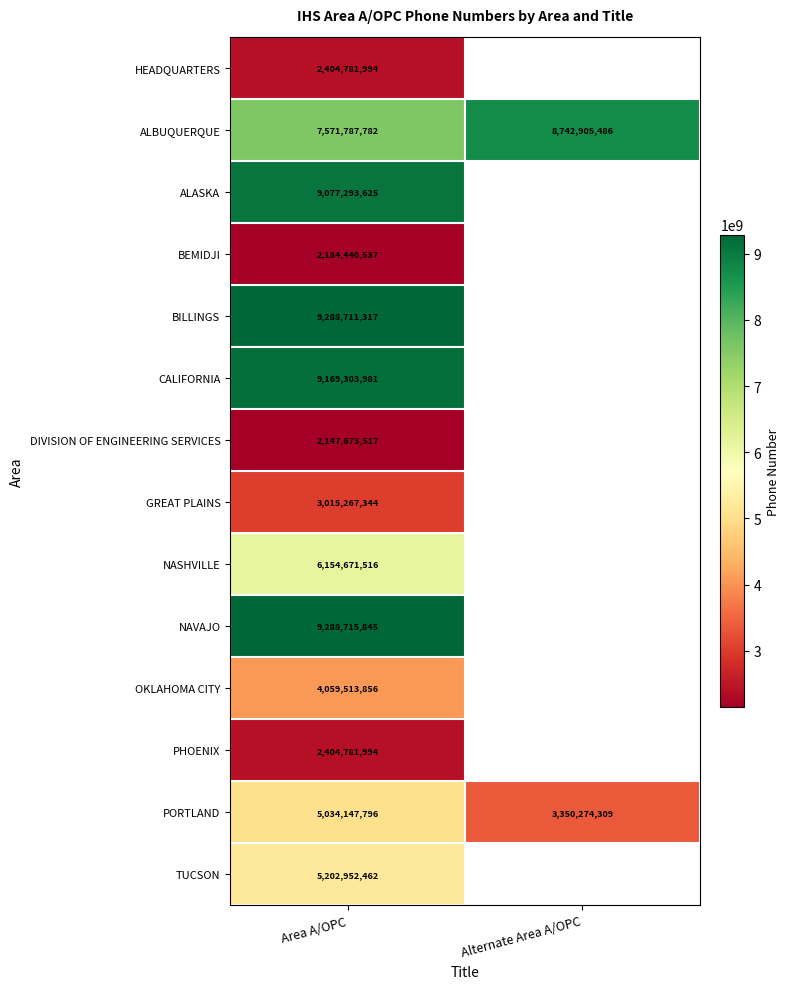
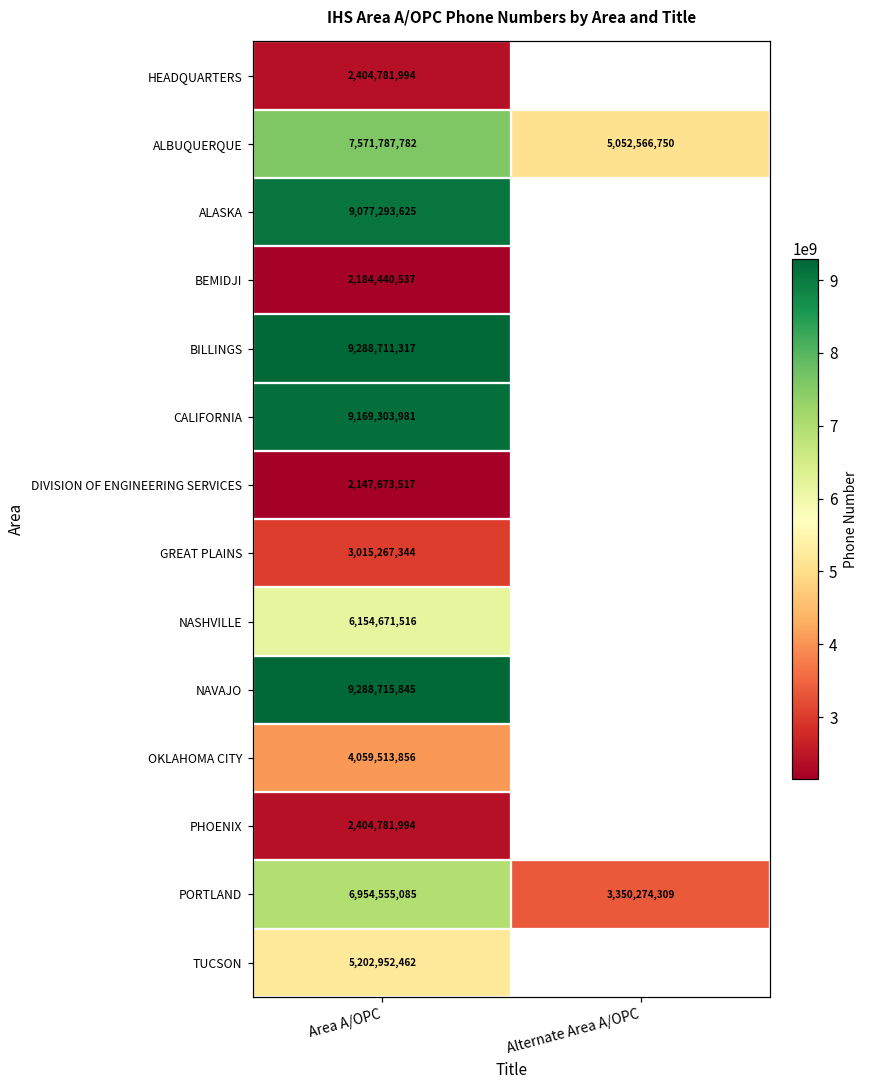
  {
    "HEADQUARTERS": {
      "Area A/OPC": "2,404,781,994"
    },
    "ALBUQUERQUE": {
      "Area A/OPC": "7,571,787,782",
-     "Alternate Area A/OPC": "8,742,905,486"
+     "Alternate Area A/OPC": "5,052,566,750"
    },
    "ALASKA": {
      "Area A/OPC": "9,077,293,625"
    },
    "BEMIDJI": {
      "Area A/OPC": "2,184,440,537"
    },
    "BILLINGS": {
      "Area A/OPC": "9,288,711,317"
    },
    "CALIFORNIA": {
      "Area A/OPC": "9,169,303,981"
    },
    "DIVISION OF ENGINEERING SERVICES": {
      "Area A/OPC": "2,147,673,517"
    },
    "GREAT PLAINS": {
      "Area A/OPC": "3,015,267,344"
    },
    "NASHVILLE": {
      "Area A/OPC": "6,154,671,516"
    },
    "NAVAJO": {
      "Area A/OPC": "9,288,715,845"
    },
    "OKLAHOMA CITY": {
      "Area A/OPC": "4,059,513,856"
    },
    "PHOENIX": {
      "Area A/OPC": "2,404,781,994"
    },
    "PORTLAND": {
-     "Area A/OPC": "5,034,147,796",
+     "Area A/OPC": "6,954,555,085",
      "Alternate Area A/OPC": "3,350,274,309"
    },
    "TUCSON": {
      "Area A/OPC": "5,202,952,462"
    }
  }
